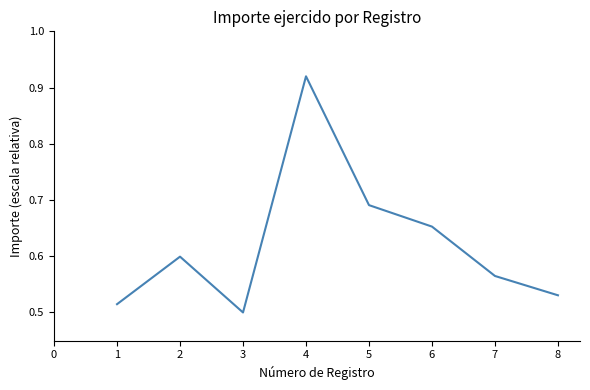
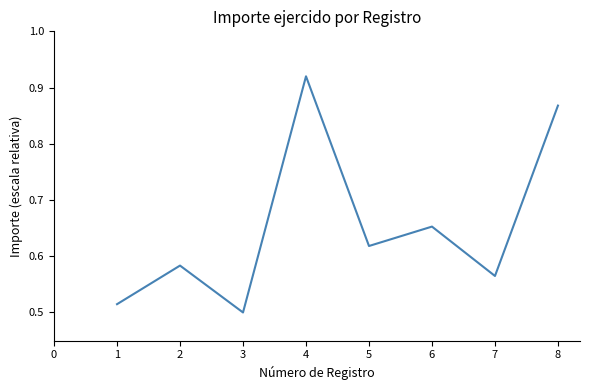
  {
    "1": 0.51,
-   "2": 0.60,
+   "2": 0.58,
    "3": 0.50,
    "4": 0.92,
-   "5": 0.69,
+   "5": 0.62,
    "6": 0.65,
    "7": 0.56,
-   "8": 0.53
+   "8": 0.87
  }
